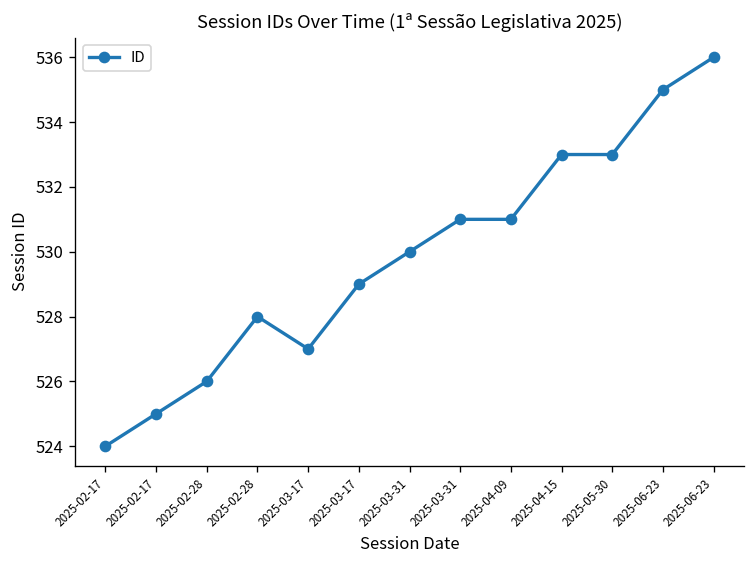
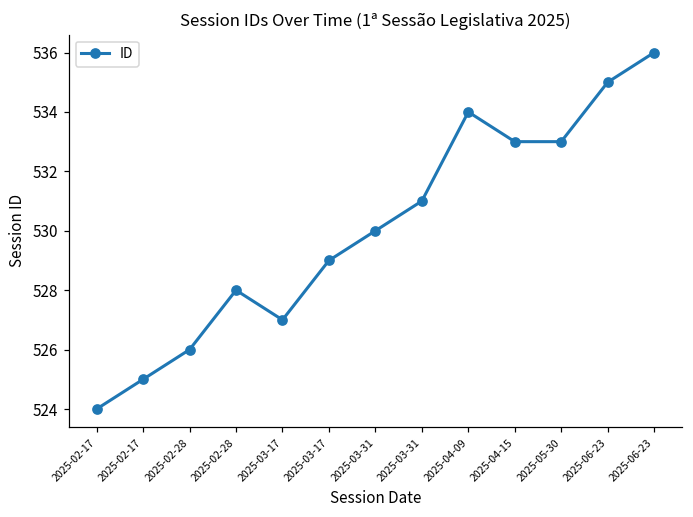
  {
-   "2025-04-09": 531,
+   "2025-04-09": 534,
    "2025-04-15": 533,
    "2025-05-30": 533
  }
